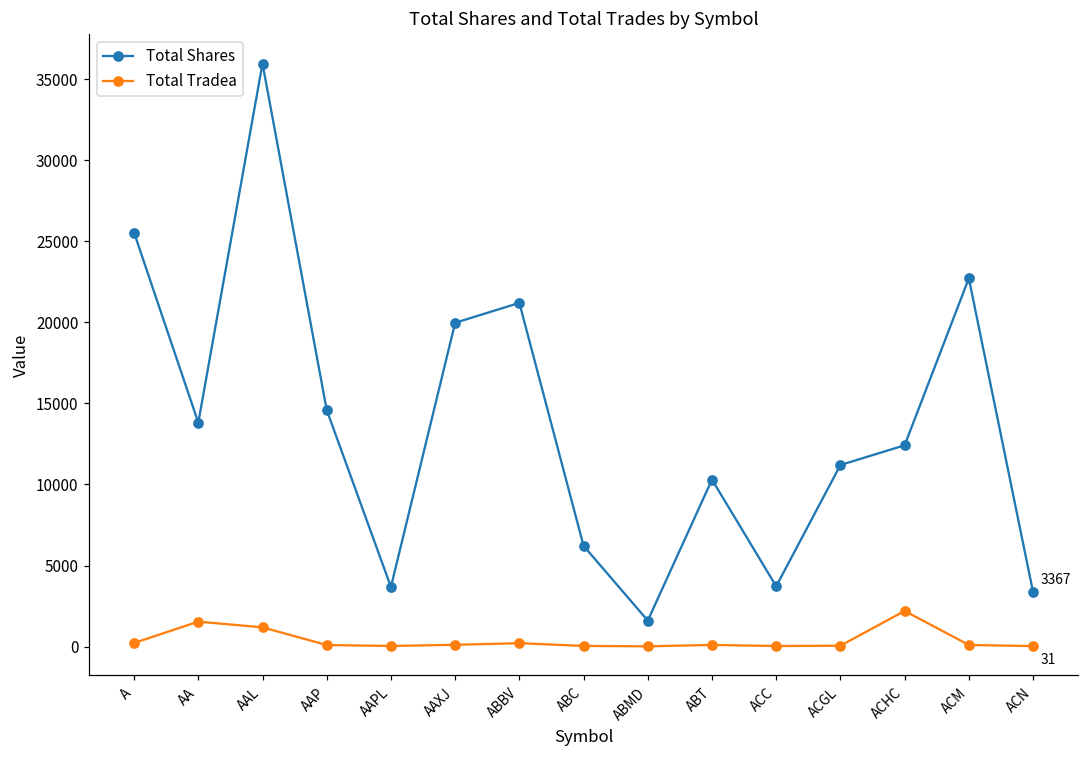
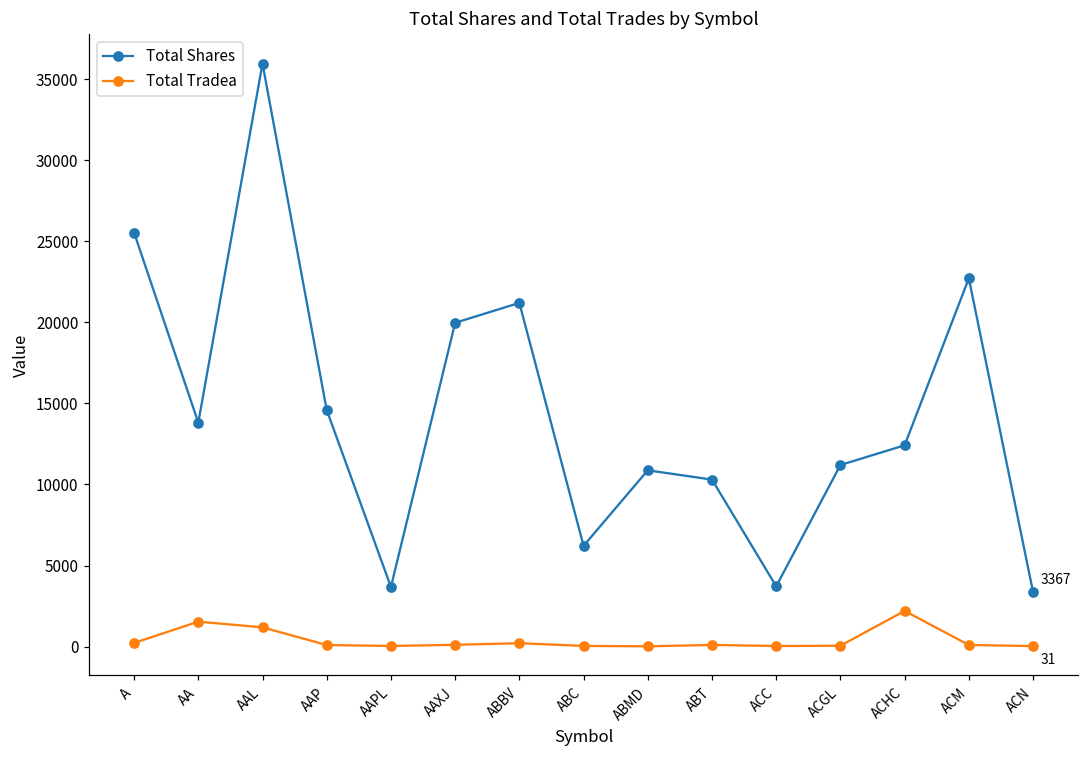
  {
    "Total Shares": {
      "A": 25500,
      "AA": 13800,
      "AAL": 36000,
      "AAP": 14600,
      "AAPL": 3700,
      "AAXJ": 20000,
      "ABBV": 21200,
      "ABC": 6200,
-     "ABMD": 1600,
+     "ABMD": 10900,
      "ABT": 10300,
      "ACC": 3700,
      "ACGL": 11200,
      "ACHC": 12400,
      "ACM": 22700
    },
    "Total Tradea": {
      "ACN": 31
    }
  }
